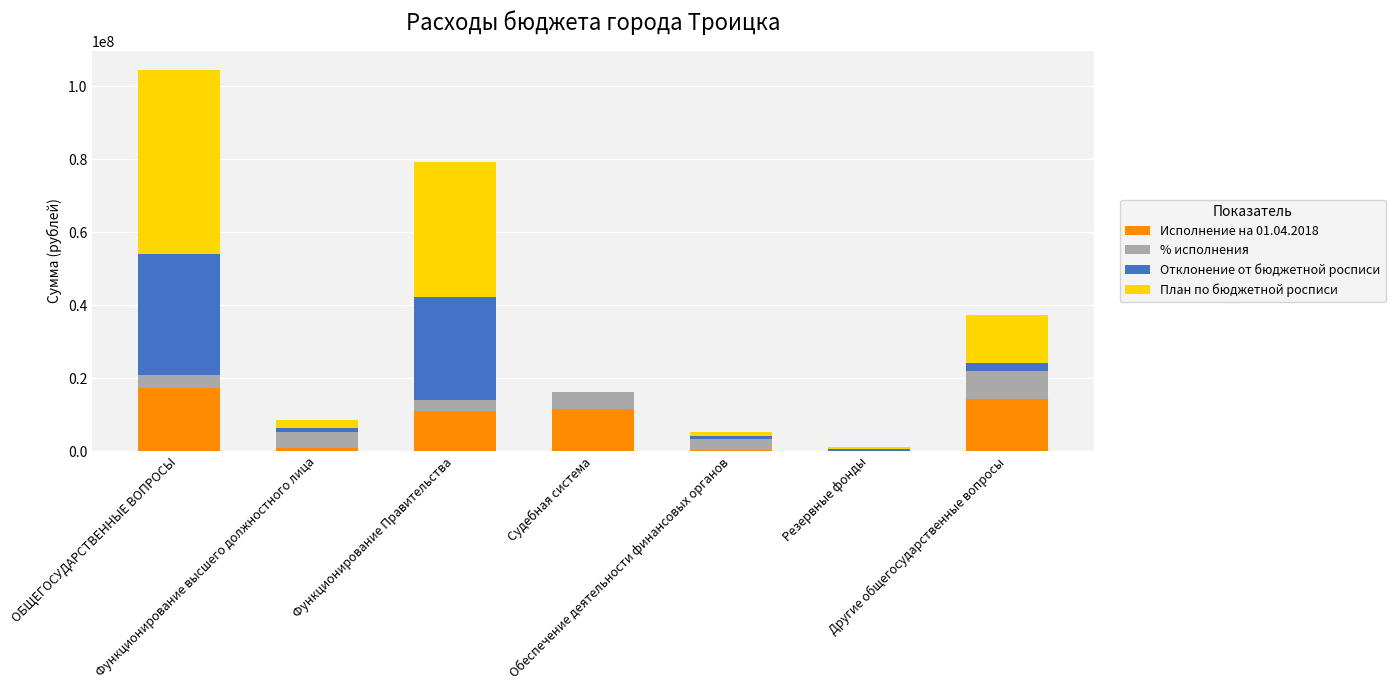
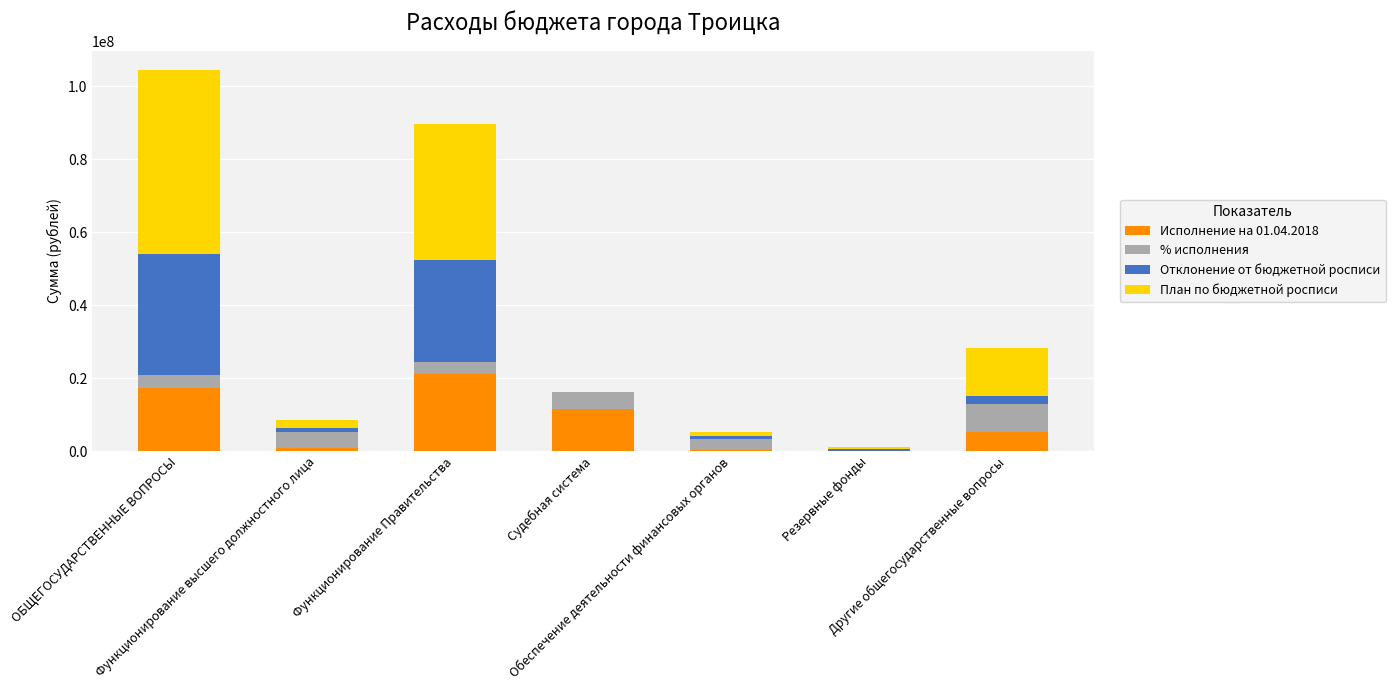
  {
    "Исполнение на 01.04.2018": {
      "ОБЩЕГОСУДАРСТВЕННЫЕ ВОПРОСЫ": 17000000,
      "Функционирование высшего должностного лица": 1000000,
-     "Функционирование Правительства": 11000000,
+     "Функционирование Правительства": 21000000,
      "Судебная система": 12000000,
      "Резервные фонды": 0,
-     "Другие общегосударственные вопросы": 14000000
+     "Другие общегосударственные вопросы": 5000000
    },
    "% исполнения": {
      "ОБЩЕГОСУДАРСТВЕННЫЕ ВОПРОСЫ": 3000000,
      "Функционирование высшего должностного лица": 4000000,
      "Функционирование Правительства": 3000000,
      "Судебная система": 4000000,
      "Обеспечение деятельности финансовых органов": 3000000,
      "Резервные фонды": 0,
      "Другие общегосударственные вопросы": 8000000
    },
    "Отклонение от бюджетной росписи": {
      "ОБЩЕГОСУДАРСТВЕННЫЕ ВОПРОСЫ": 33000000,
      "Функционирование высшего должностного лица": 1000000,
      "Функционирование Правительства": 28000000,
      "Обеспечение деятельности финансовых органов": 1000000,
      "Другие общегосударственные вопросы": 2000000
    },
    "План по бюджетной росписи": {
      "ОБЩЕГОСУДАРСТВЕННЫЕ ВОПРОСЫ": 51000000,
      "Функционирование высшего должностного лица": 2000000,
      "Функционирование Правительства": 37000000,
      "Обеспечение деятельности финансовых органов": 1000000,
      "Другие общегосударственные вопросы": 13000000
    }
  }
